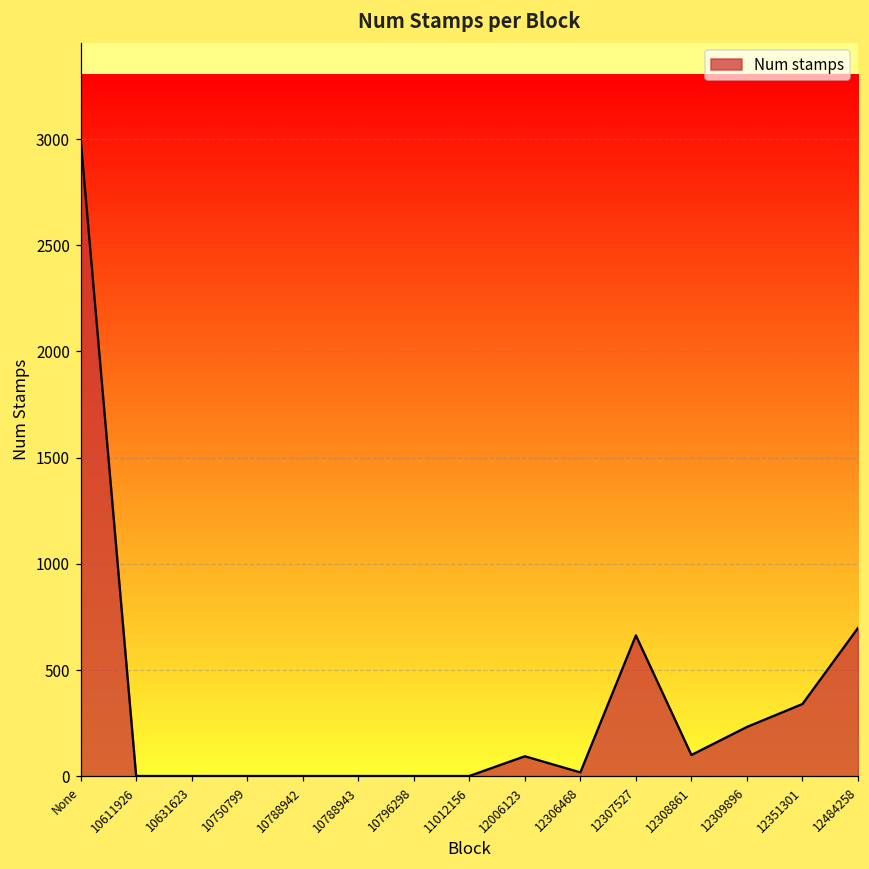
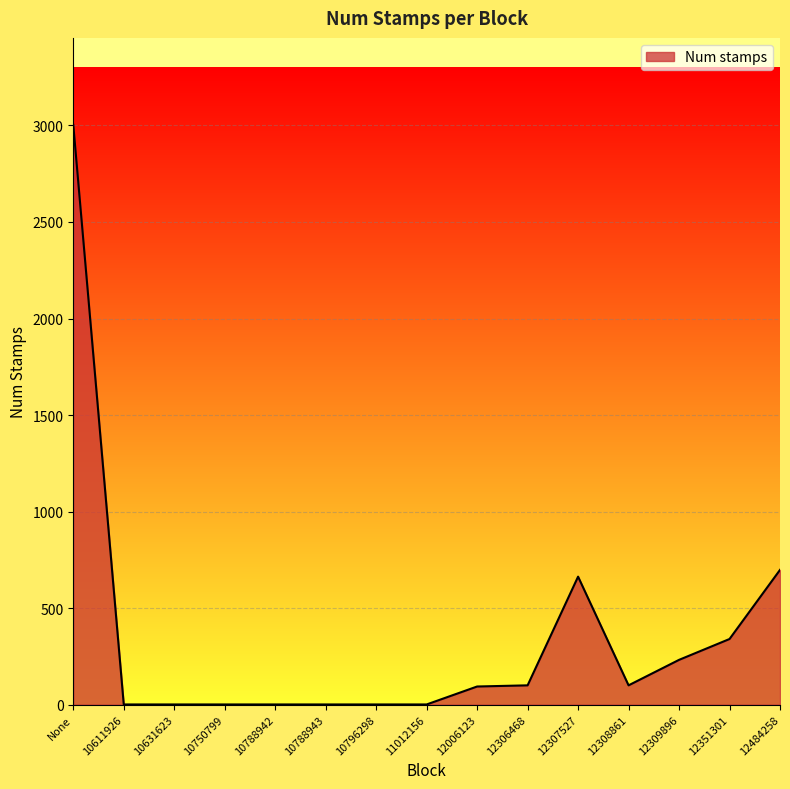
  {
    "None": 3000,
    "10611926": 0,
    "10631623": 0,
    "10750799": 0,
    "10788942": 0,
    "10788943": 0,
    "10796298": 0,
    "11012156": 0,
    "12006123": 90,
-   "12306468": 20,
+   "12306468": 100,
    "12307527": 660,
    "12308861": 100,
    "12309896": 230,
    "12351301": 340,
    "12484258": 700
  }
